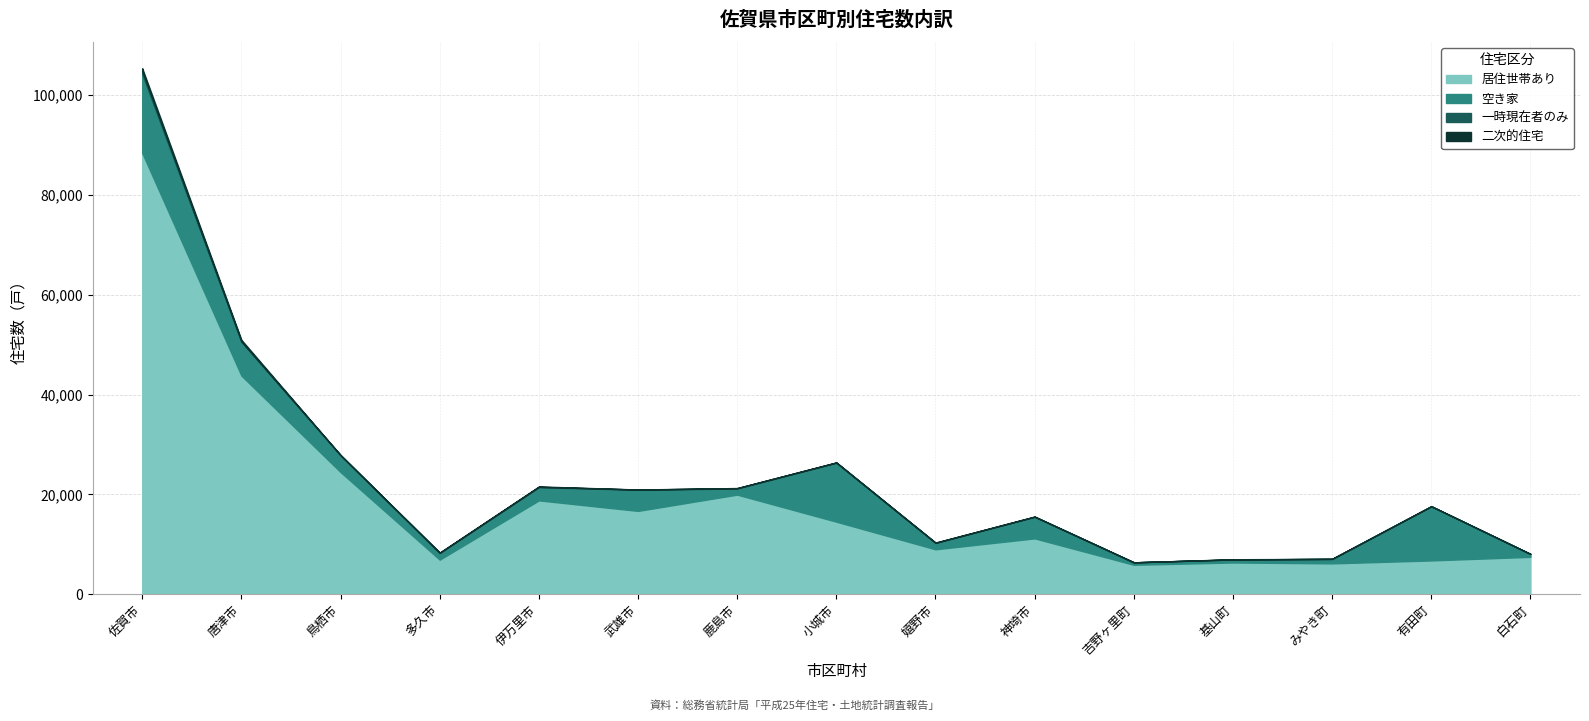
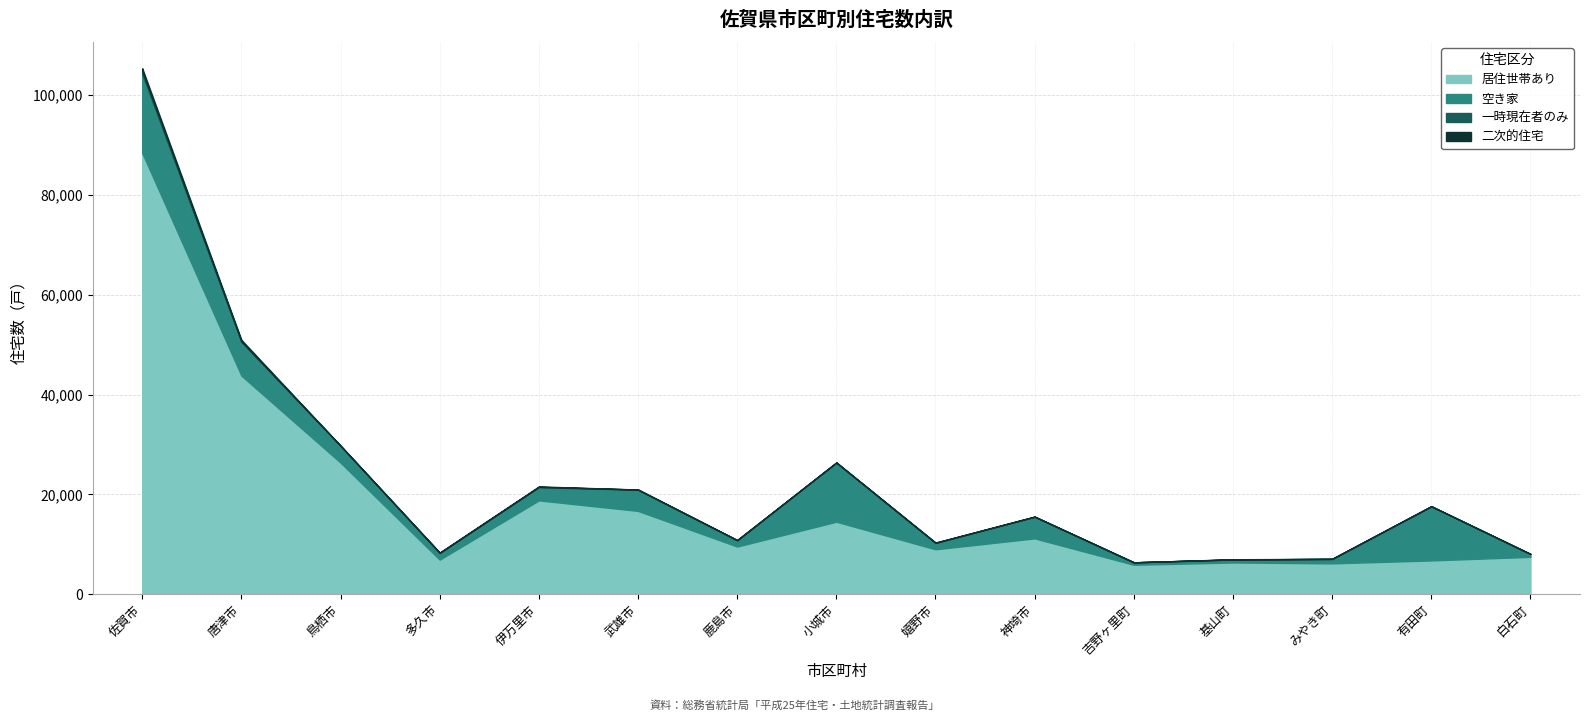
  {
    "居住世帯あり": {
-     "鳥栖市": "24,000",
-     "鹿島市": "20,000"
+     "鳥栖市": "26,000",
+     "鹿島市": "10,000"
    }
  }
